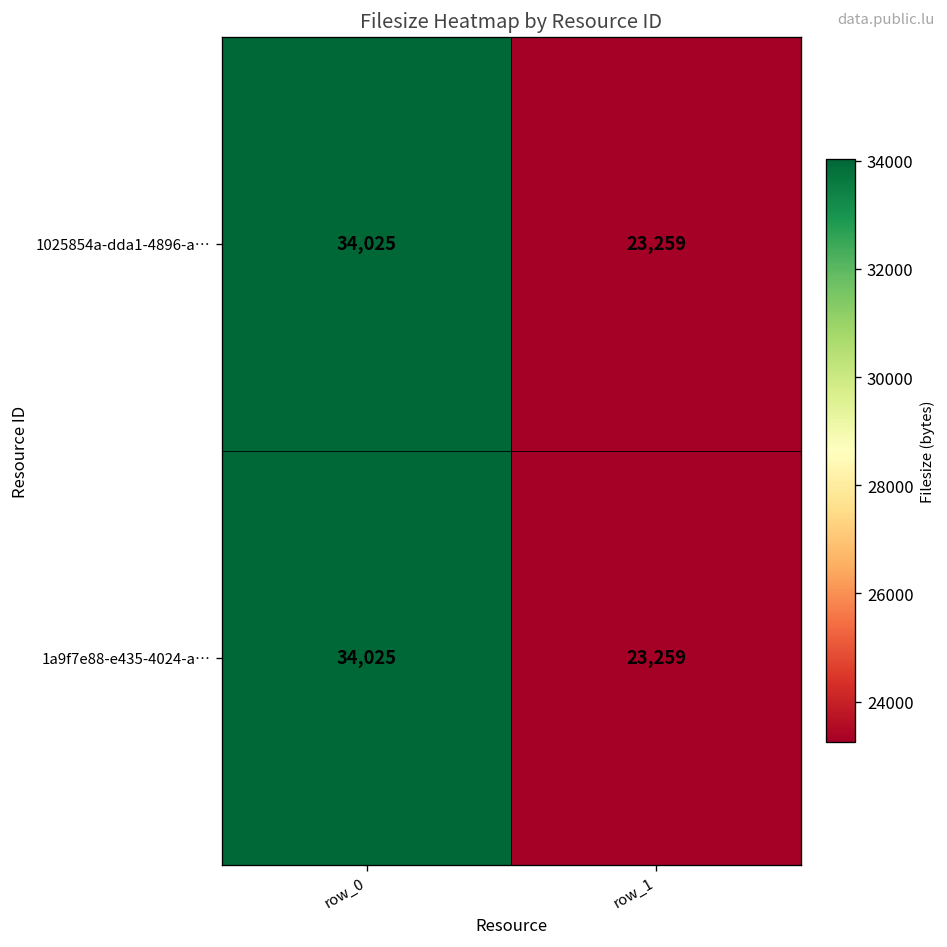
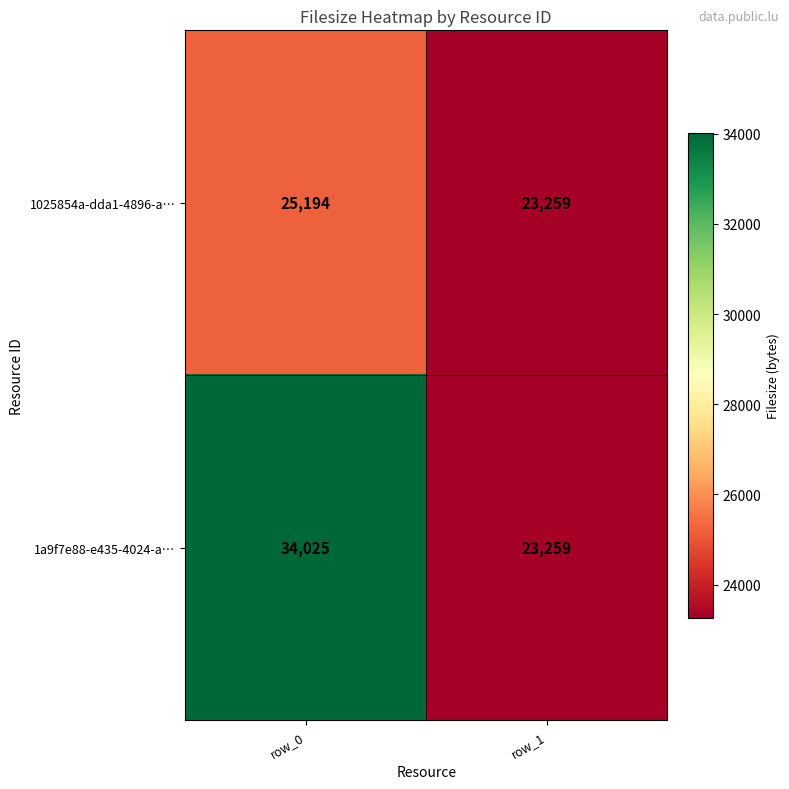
  {
    "1025854a-dda1-4896-a…": {
-     "row_0": "34,025",
+     "row_0": "25,194",
      "row_1": "23,259"
    },
    "1a9f7e88-e435-4024-a…": {
      "row_0": "34,025",
      "row_1": "23,259"
    }
  }
